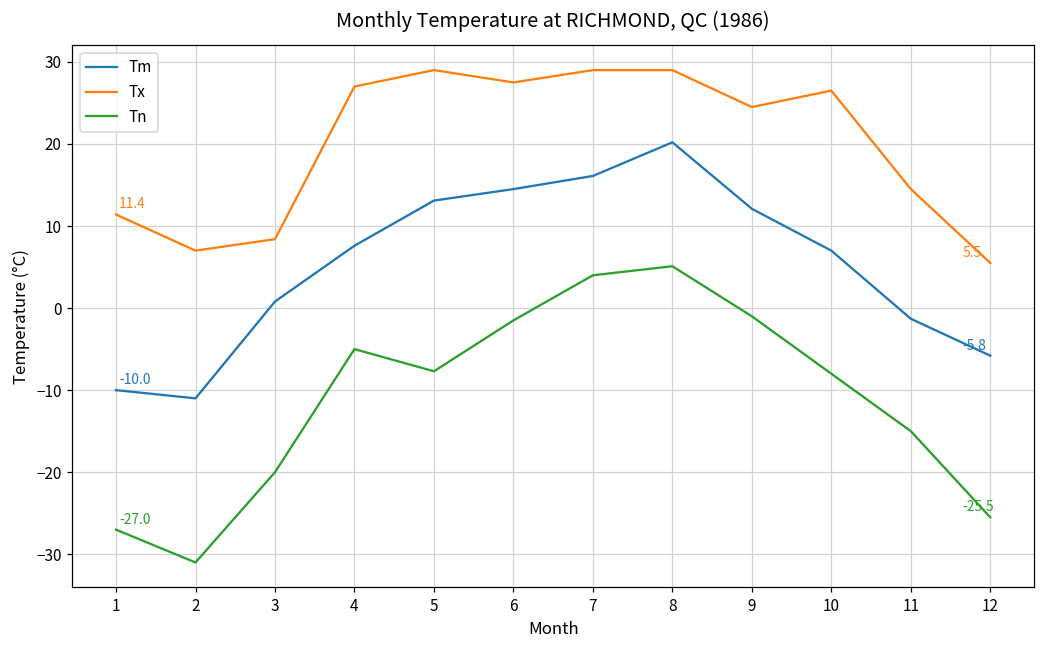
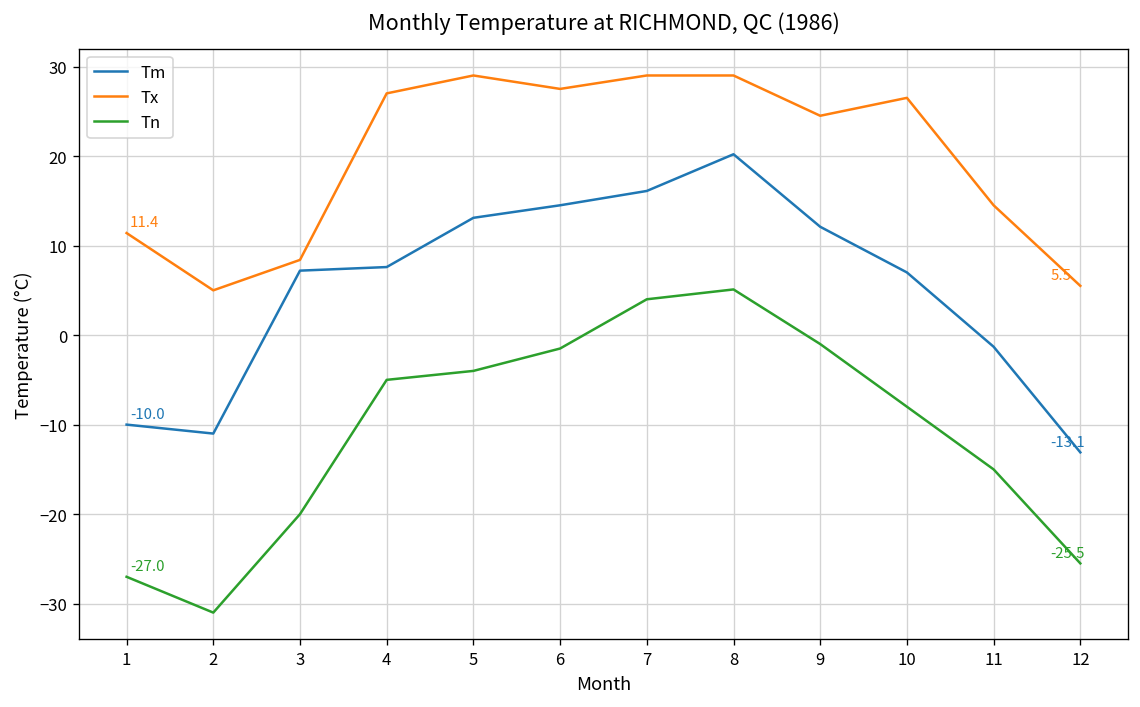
  {
    "Tm": {
      "1": -10.0,
-     "3": 1,
-     "12": -5.8
+     "3": 7,
+     "12": -13.1
    },
    "Tx": {
-     "2": 7,
+     "2": 5,
      "3": 8,
      "4": 27,
      "5": 29,
      "6": 28,
      "7": 29,
      "8": 29,
      "9": 25,
      "10": 27,
      "11": 15
    },
    "Tn": {
      "2": -31,
      "3": -20,
      "4": -5,
-     "5": -8,
+     "5": -4,
      "6": -2,
      "7": 4,
      "8": 5,
      "9": -1,
      "10": -8,
      "11": -15
    }
  }
